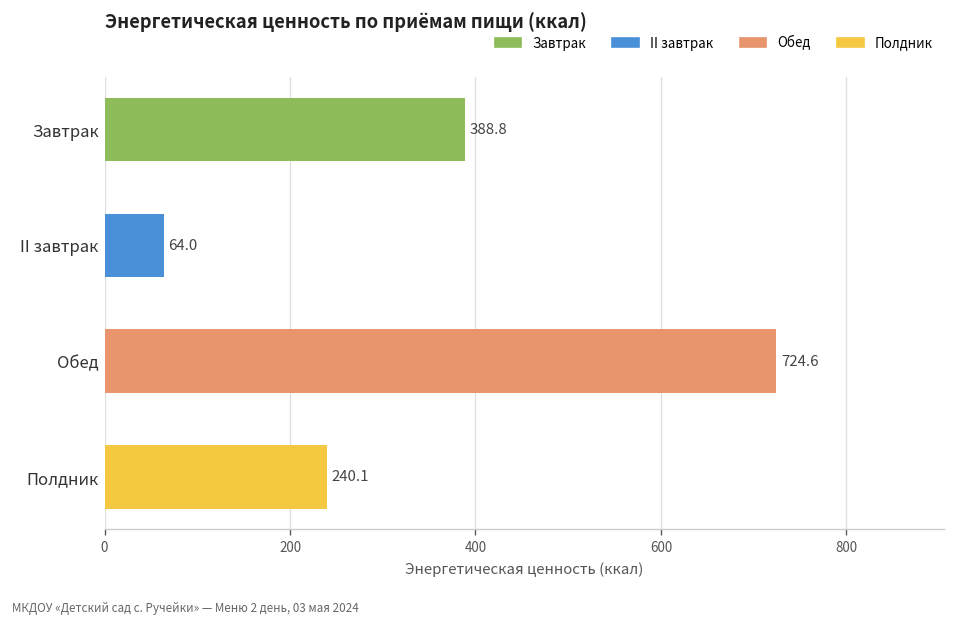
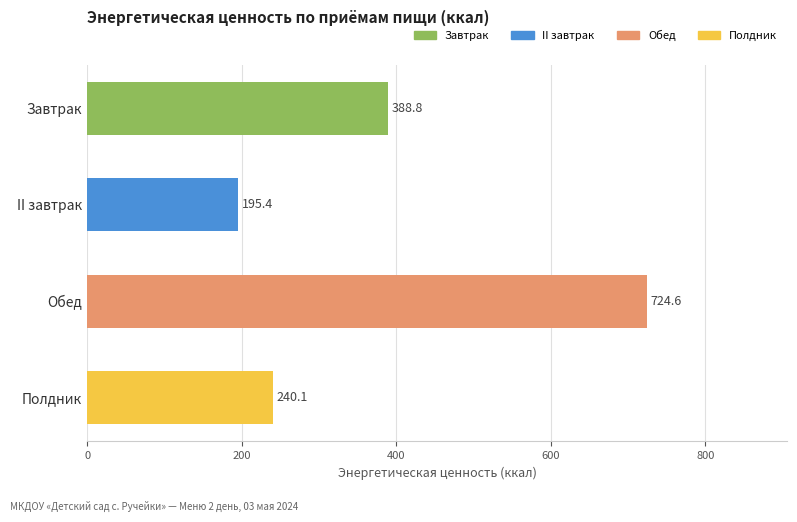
  {
    "Завтрак": 388.8,
-   "II завтрак": 64.0,
+   "II завтрак": 195.4,
    "Обед": 724.6,
    "Полдник": 240.1
  }
